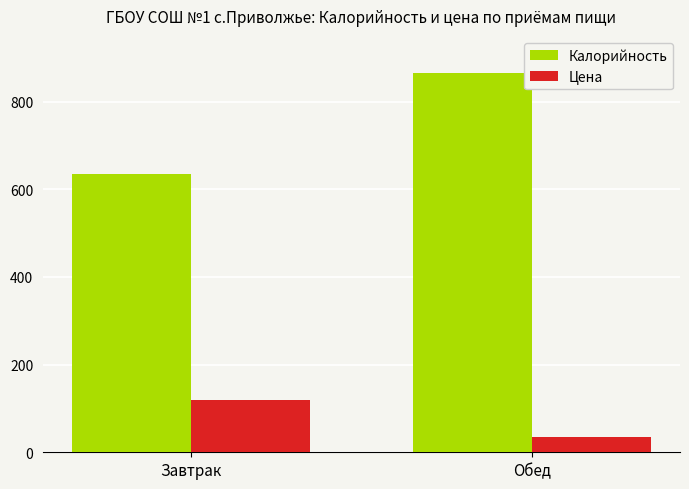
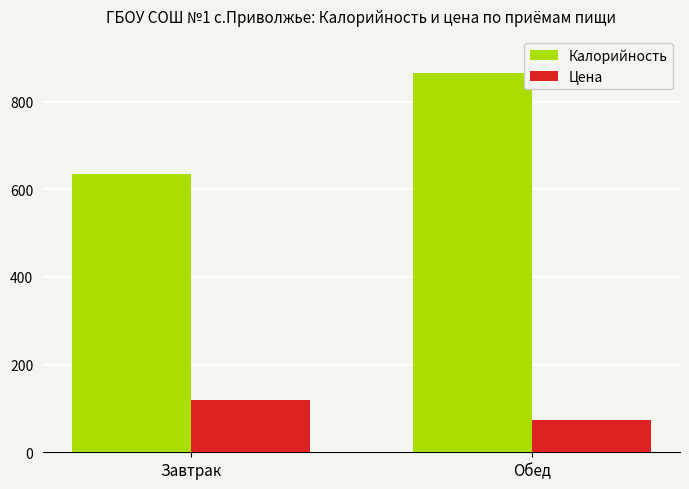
  {
    "Калорийность": {
      "Завтрак": 640,
      "Обед": 870
    },
    "Цена": {
      "Завтрак": 120,
-     "Обед": 40
+     "Обед": 70
    }
  }
